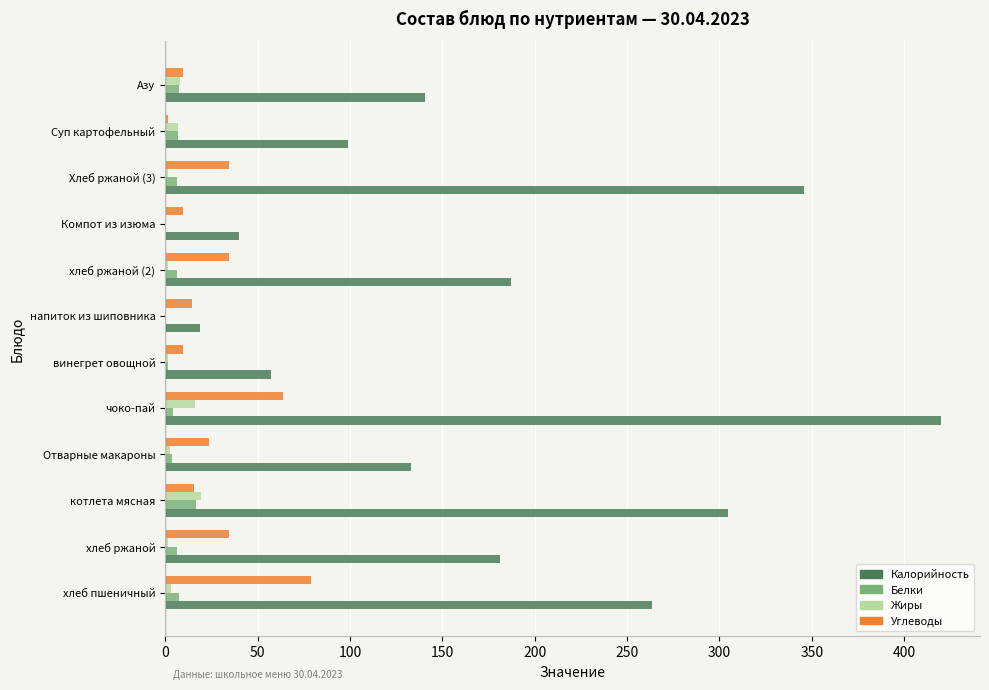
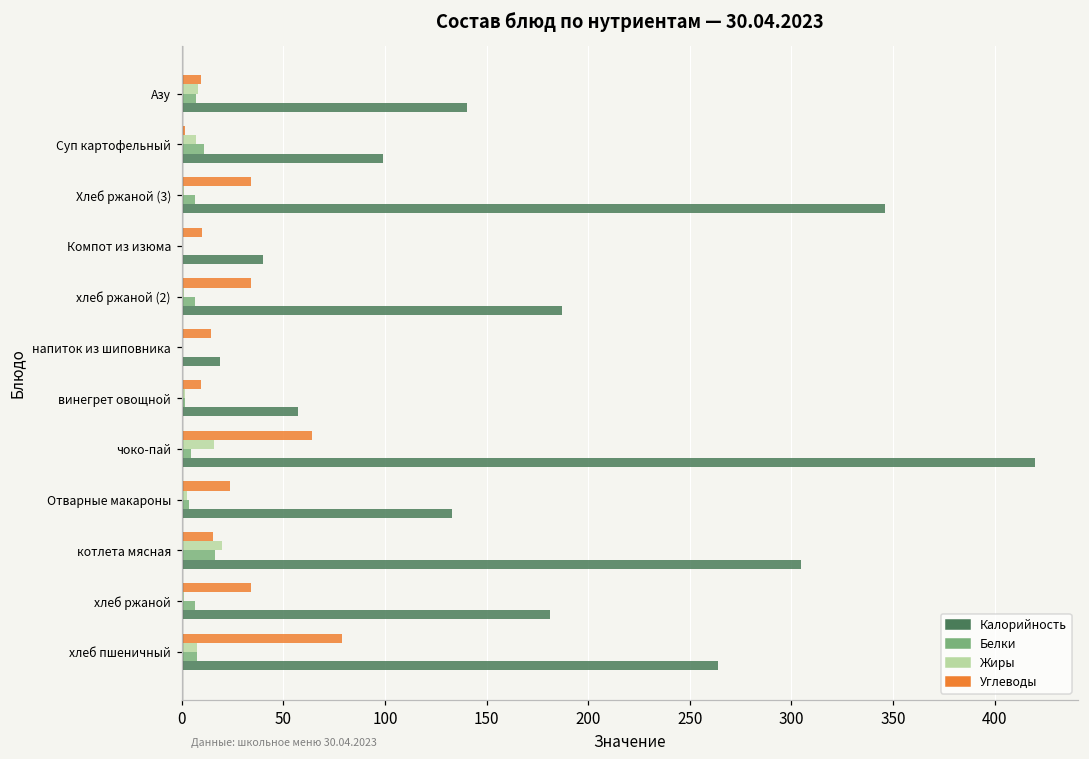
  {
    "Калорийность": {
      "Азу": 140,
      "Суп картофельный": 99,
      "Хлеб ржаной (3)": 346,
      "Компот из изюма": 40,
      "хлеб ржаной (2)": 187,
      "напиток из шиповника": 19,
      "винегрет овощной": 57,
      "чоко-пай": 420,
      "Отварные макароны": 133,
      "котлета мясная": 305,
      "хлеб ржаной": 181,
      "хлеб пшеничный": 264
    },
    "Белки": {
      "Азу": 7,
-     "Суп картофельный": 7,
+     "Суп картофельный": 11,
      "Хлеб ржаной (3)": 7,
      "хлеб ржаной (2)": 7,
      "винегрет овощной": 2,
      "чоко-пай": 5,
      "Отварные макароны": 4,
      "котлета мясная": 17,
      "хлеб ржаной": 7,
      "хлеб пшеничный": 8
    },
    "Жиры": {
      "Азу": 8,
      "Суп картофельный": 7,
      "винегрет овощной": 1,
      "чоко-пай": 16,
      "Отварные макароны": 2,
      "котлета мясная": 20,
-     "хлеб пшеничный": 3
+     "хлеб пшеничный": 7
    },
    "Углеводы": {
      "Азу": 9,
      "Суп картофельный": 2,
      "Хлеб ржаной (3)": 34,
      "Компот из изюма": 10,
      "хлеб ржаной (2)": 34,
      "напиток из шиповника": 14,
      "винегрет овощной": 10,
      "чоко-пай": 64,
      "Отварные макароны": 24,
      "котлета мясная": 16,
      "хлеб ржаной": 34,
      "хлеб пшеничный": 79
    }
  }
